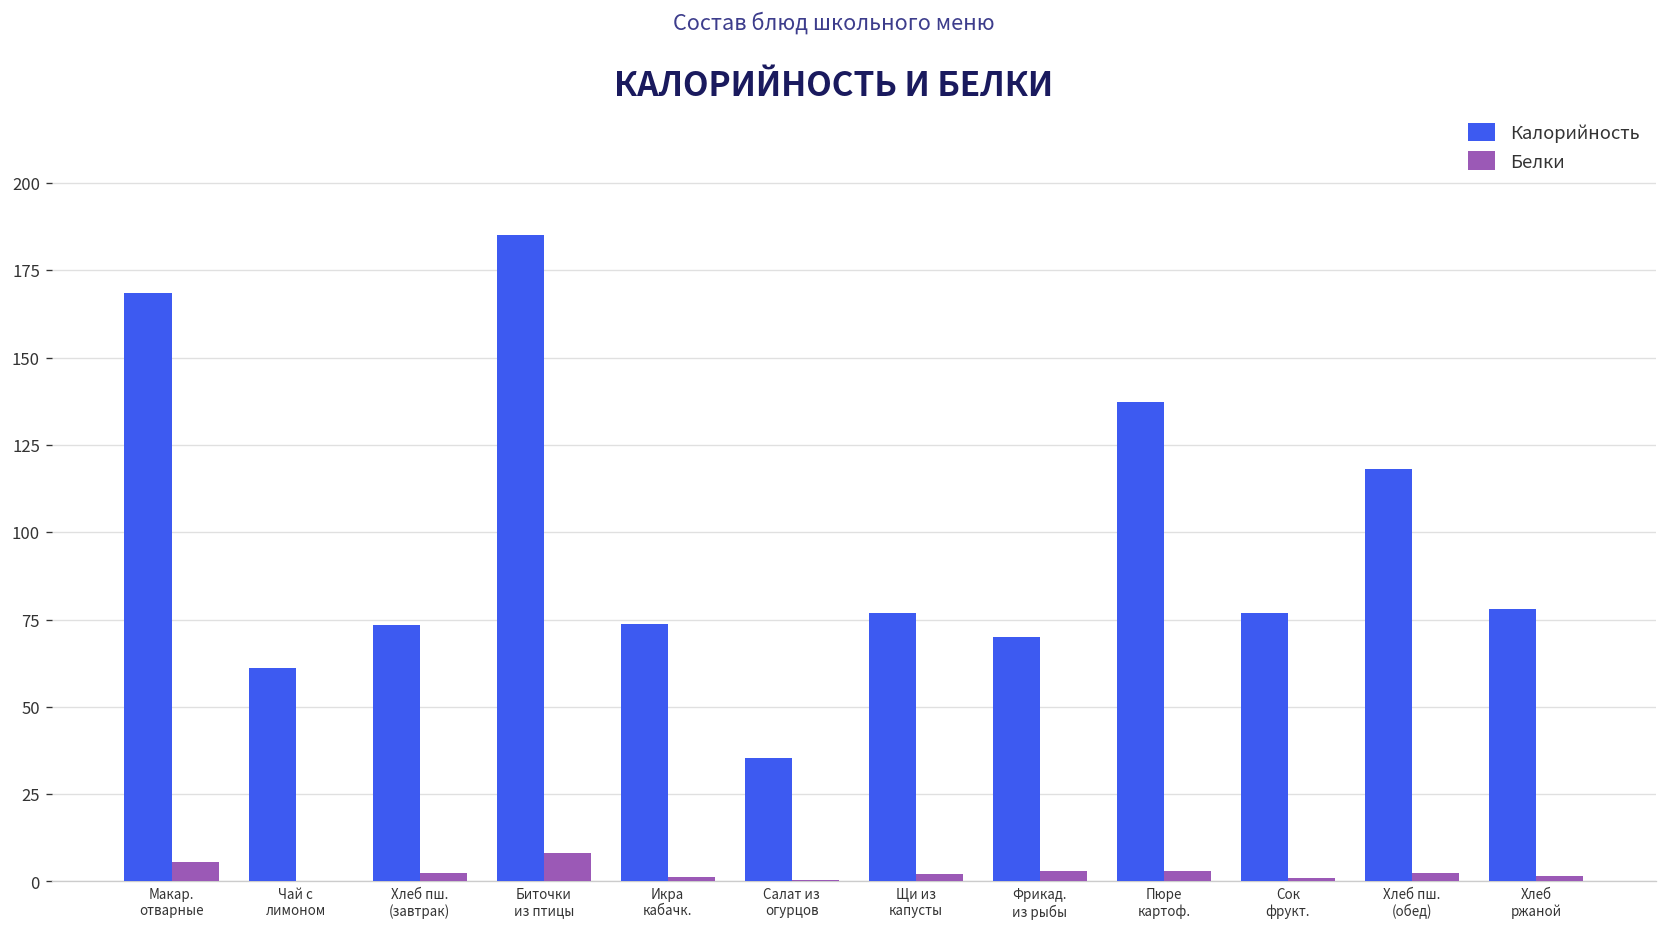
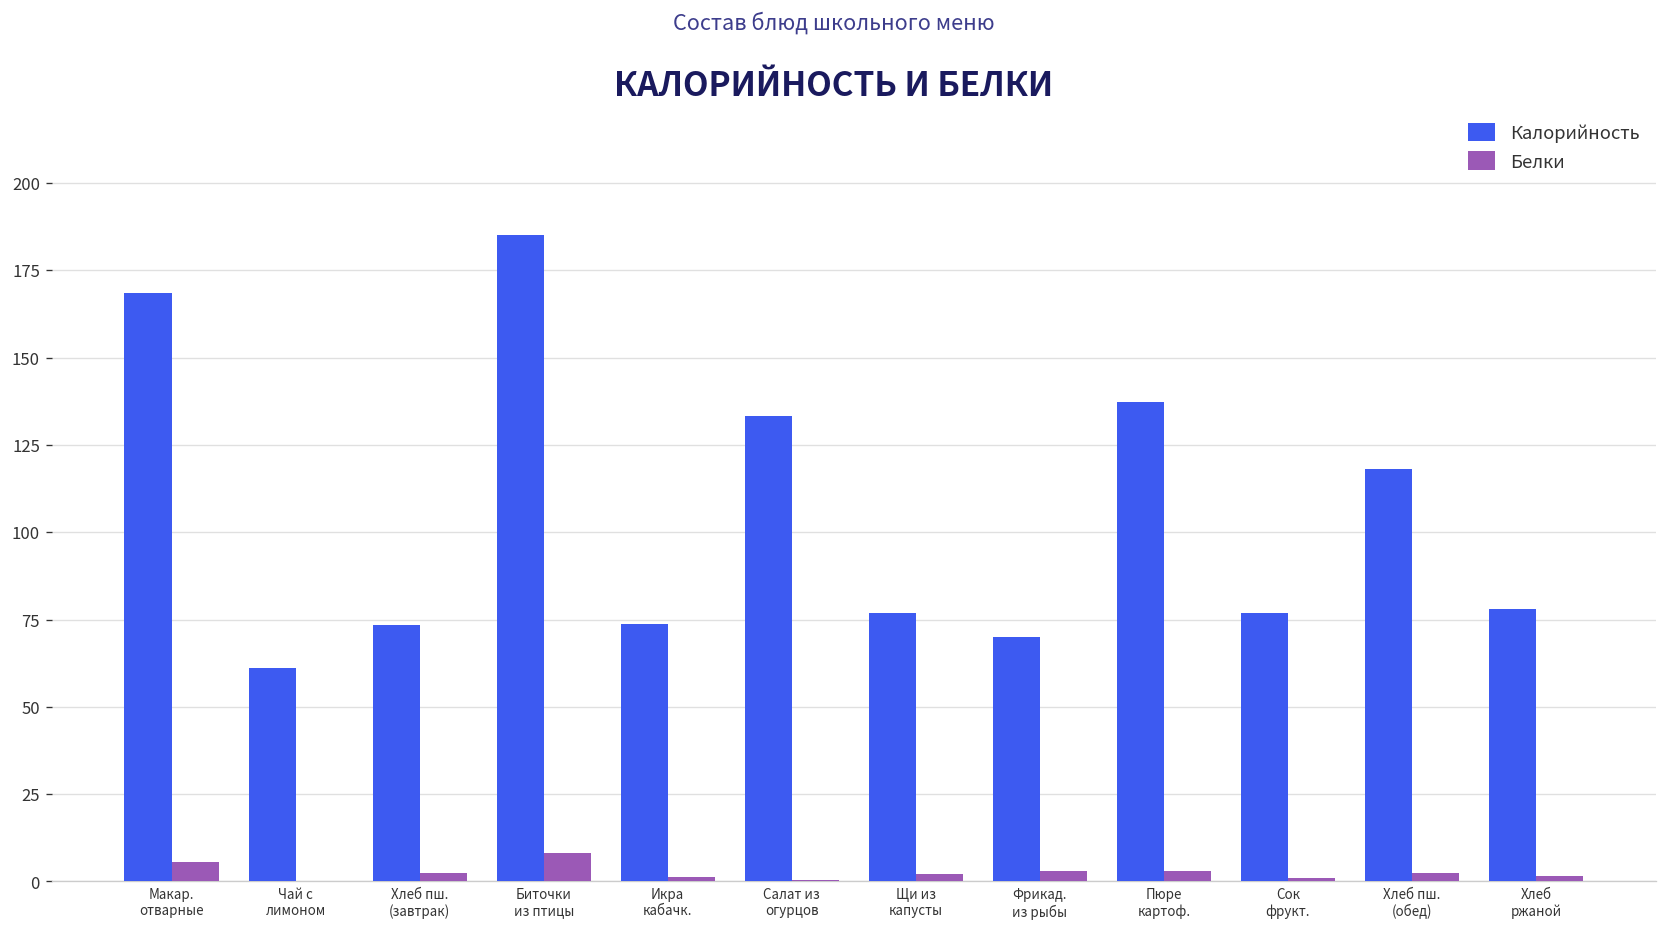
  {
    "Калорийность": {
      "Макар. отварные": 168,
      "Чай с лимоном": 61,
      "Хлеб пш. (завтрак)": 73,
      "Биточки из птицы": 185,
      "Икра кабачк.": 74,
-     "Салат из огурцов": 35,
+     "Салат из огурцов": 133,
      "Щи из капусты": 77,
      "Фрикад. из рыбы": 70,
      "Пюре картоф.": 137,
      "Сок фрукт.": 77,
      "Хлеб пш. (обед)": 118,
      "Хлеб ржаной": 78
    },
    "Белки": {
      "Макар. отварные": 6,
      "Хлеб пш. (завтрак)": 2,
      "Биточки из птицы": 8,
      "Икра кабачк.": 1,
      "Щи из капусты": 2,
      "Фрикад. из рыбы": 3,
      "Пюре картоф.": 3,
      "Сок фрукт.": 1,
      "Хлеб пш. (обед)": 2,
      "Хлеб ржаной": 2
    }
  }
